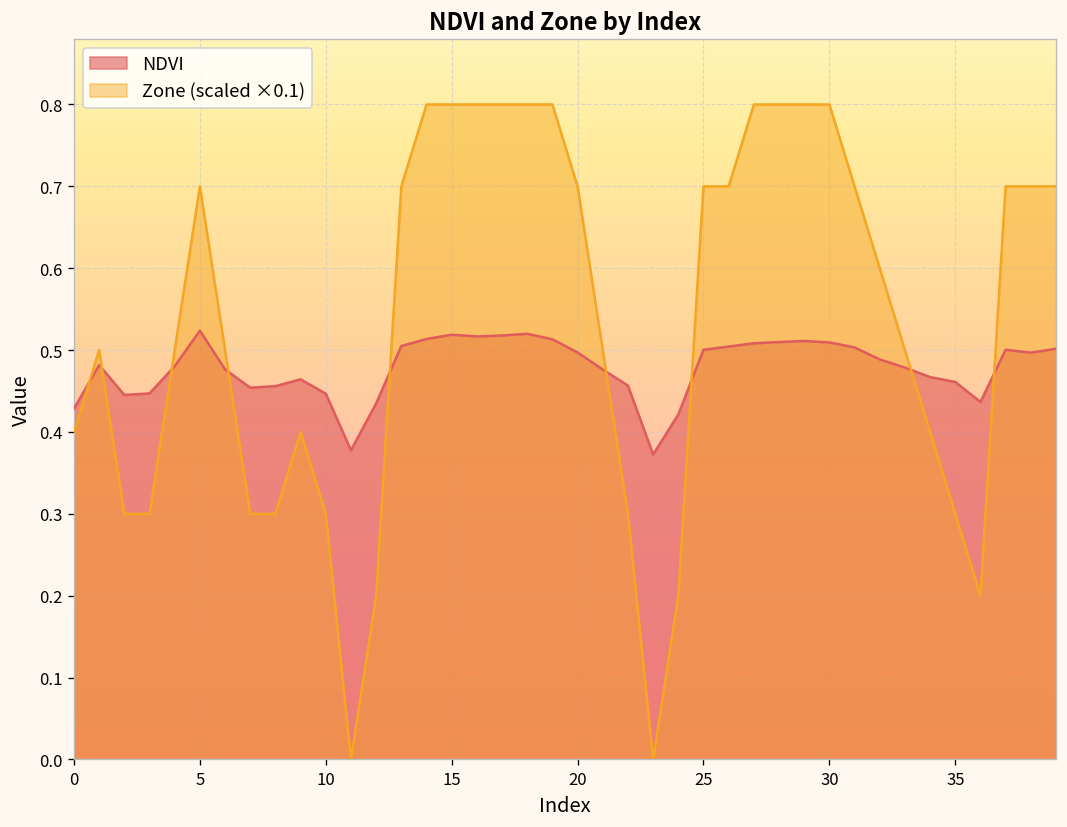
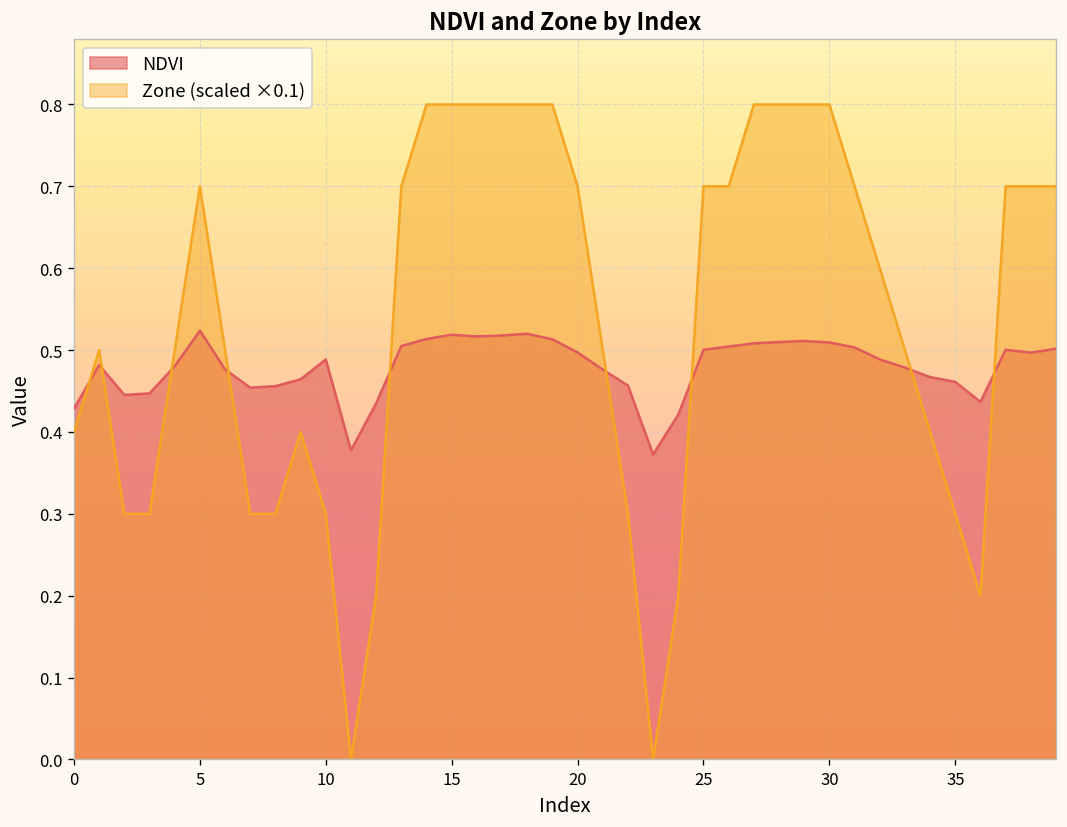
  {
    "NDVI": {
      "0": 0.43,
      "5": 0.52,
-     "10": 0.45,
+     "10": 0.49,
      "15": 0.52,
      "20": 0.50,
      "25": 0.50,
      "30": 0.51,
      "35": 0.46
    },
    "Zone (scaled ×0.1)": {
      "0": 0.40,
      "5": 0.70,
      "10": 0.30,
      "15": 0.80,
      "20": 0.70,
      "25": 0.70,
      "30": 0.80,
      "35": 0.30
    }
  }
